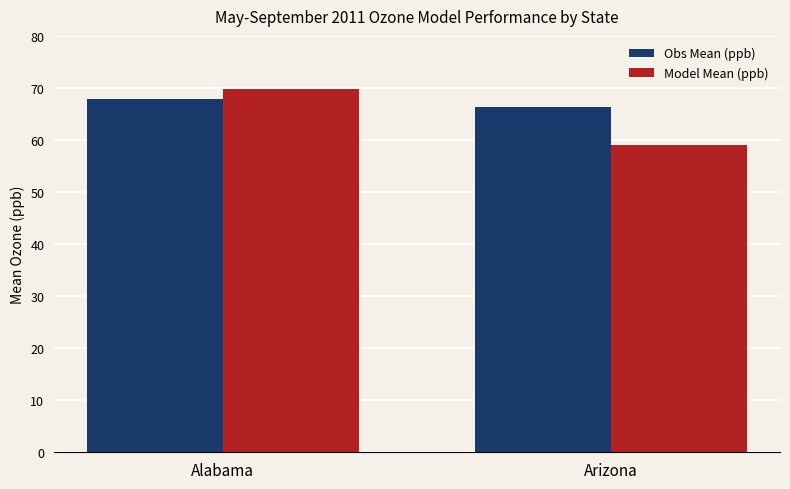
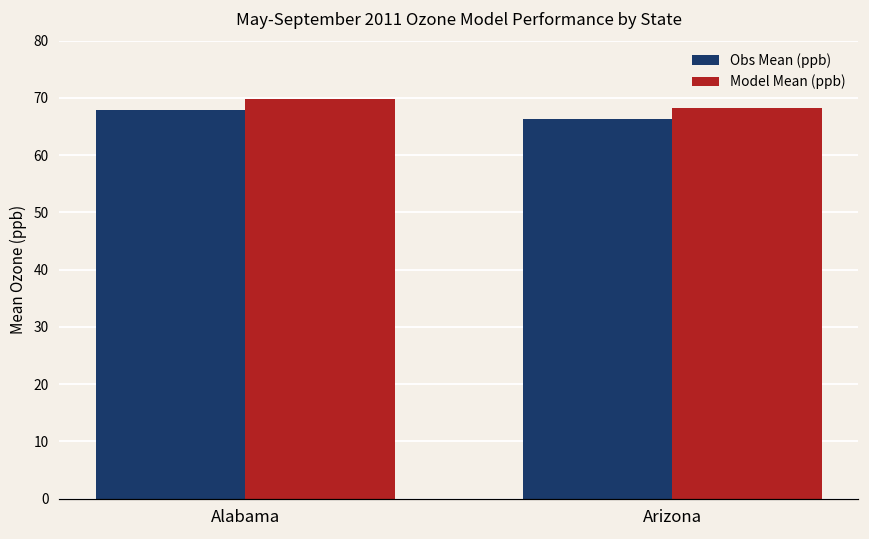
  {
    "Obs Mean (ppb)": {
      "Alabama": 68,
      "Arizona": 66
    },
    "Model Mean (ppb)": {
      "Alabama": 70,
-     "Arizona": 59
+     "Arizona": 68
    }
  }
